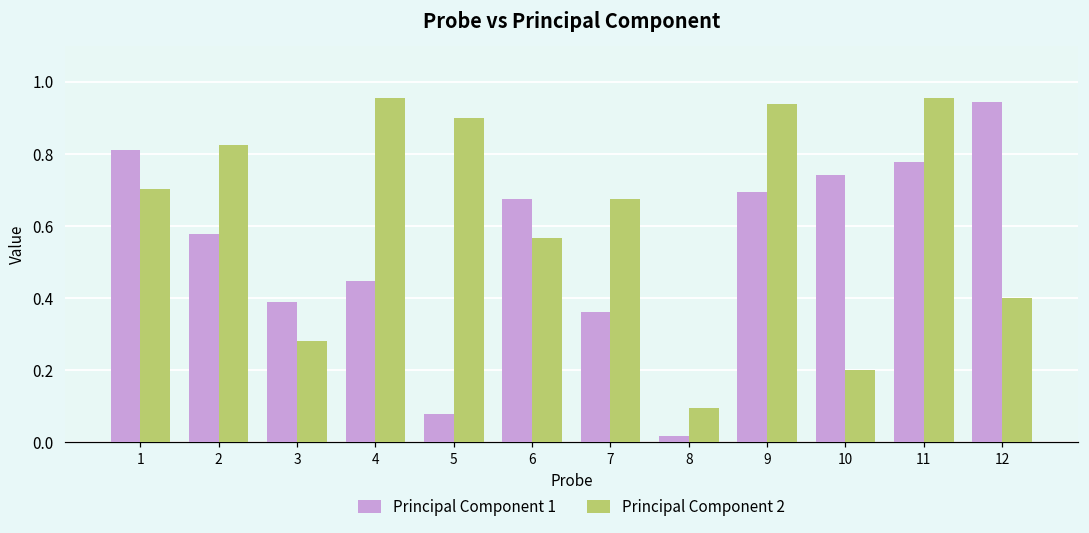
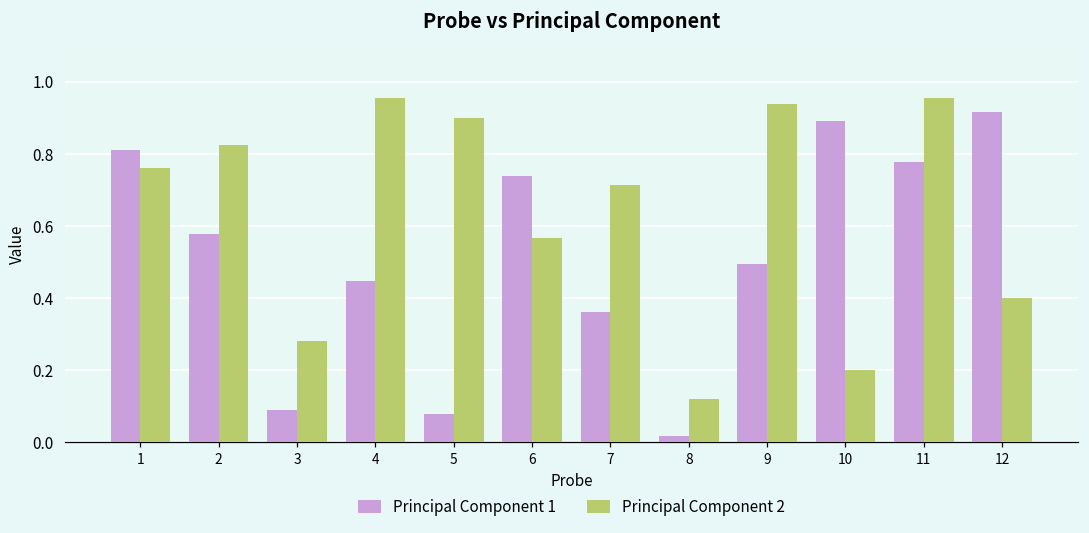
  {
    "Principal Component 1": {
      "1": 0.81,
      "2": 0.58,
-     "3": 0.39,
+     "3": 0.09,
      "4": 0.45,
      "5": 0.08,
-     "6": 0.67,
+     "6": 0.74,
      "7": 0.36,
      "8": 0.02,
-     "9": 0.69,
-     "10": 0.74,
+     "9": 0.49,
+     "10": 0.89,
      "11": 0.78,
-     "12": 0.94
+     "12": 0.92
    },
    "Principal Component 2": {
-     "1": 0.70,
+     "1": 0.76,
      "2": 0.83,
      "3": 0.28,
      "4": 0.96,
      "5": 0.90,
      "6": 0.57,
-     "7": 0.68,
-     "8": 0.10,
+     "7": 0.71,
+     "8": 0.12,
      "9": 0.94,
      "10": 0.20,
      "11": 0.95,
      "12": 0.40
    }
  }
